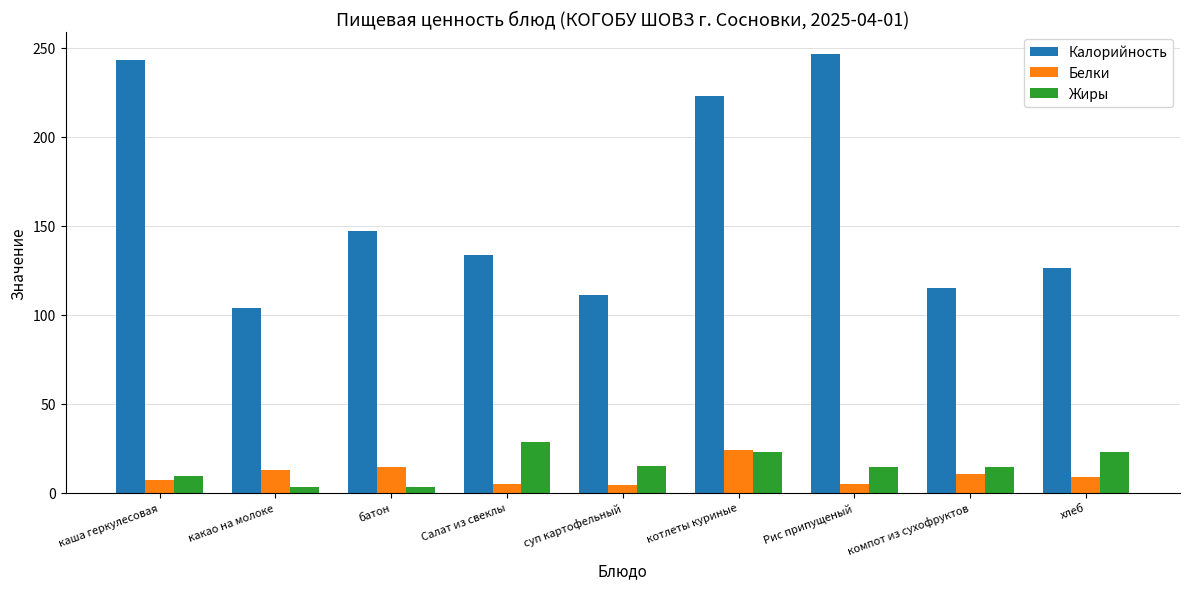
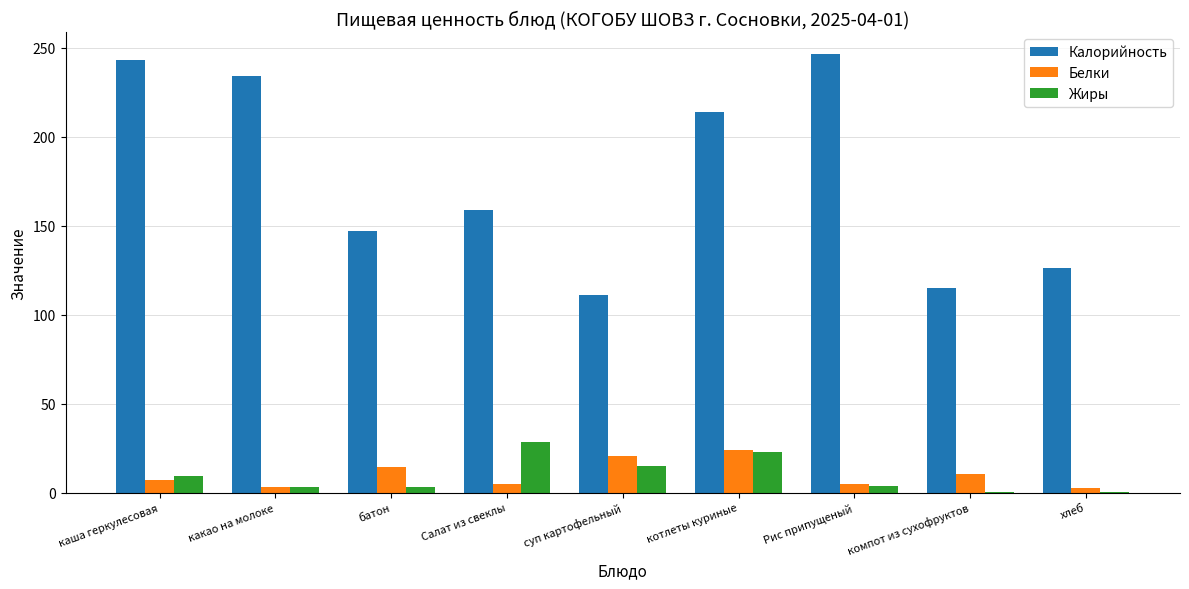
  {
    "Калорийность": {
      "каша геркулесовая": 243,
-     "какао на молоке": 104,
+     "какао на молоке": 234,
      "батон": 147,
-     "Салат из свеклы": 134,
+     "Салат из свеклы": 159,
      "суп картофельный": 111,
-     "котлеты куриные": 223,
+     "котлеты куриные": 214,
      "Рис припущеный": 246,
      "компот из сухофруктов": 115,
      "хлеб": 126
    },
    "Белки": {
      "каша геркулесовая": 7,
-     "какао на молоке": 13,
+     "какао на молоке": 3,
      "батон": 14,
      "Салат из свеклы": 5,
-     "суп картофельный": 5,
+     "суп картофельный": 21,
      "котлеты куриные": 24,
      "Рис припущеный": 5,
      "компот из сухофруктов": 10,
-     "хлеб": 9
+     "хлеб": 3
    },
    "Жиры": {
      "каша геркулесовая": 9,
      "какао на молоке": 3,
      "батон": 3,
      "Салат из свеклы": 29,
      "суп картофельный": 15,
      "котлеты куриные": 23,
-     "Рис припущеный": 14,
-     "компот из сухофруктов": 14,
-     "хлеб": 23
+     "Рис припущеный": 4,
+     "компот из сухофруктов": 0,
+     "хлеб": 1
    }
  }
